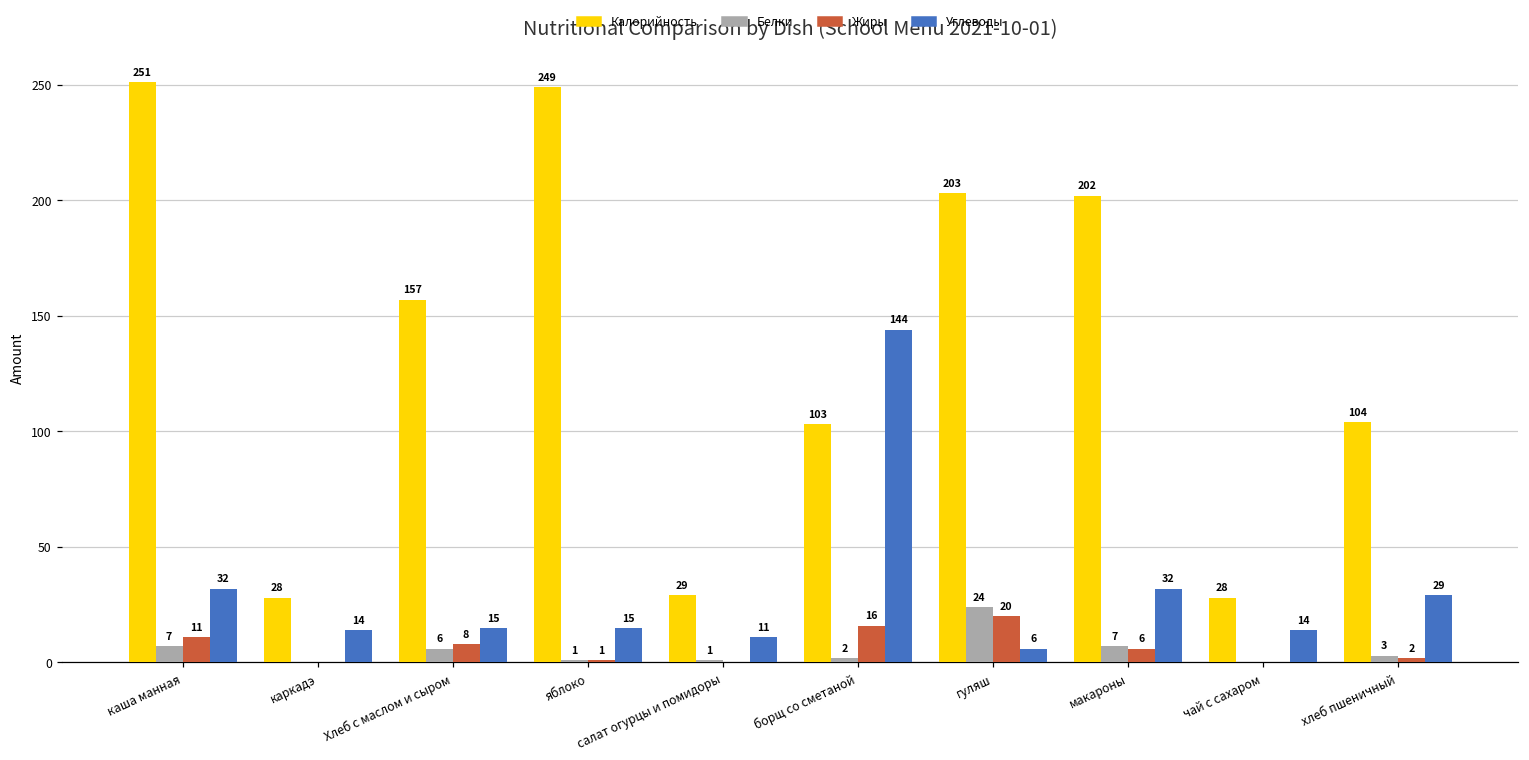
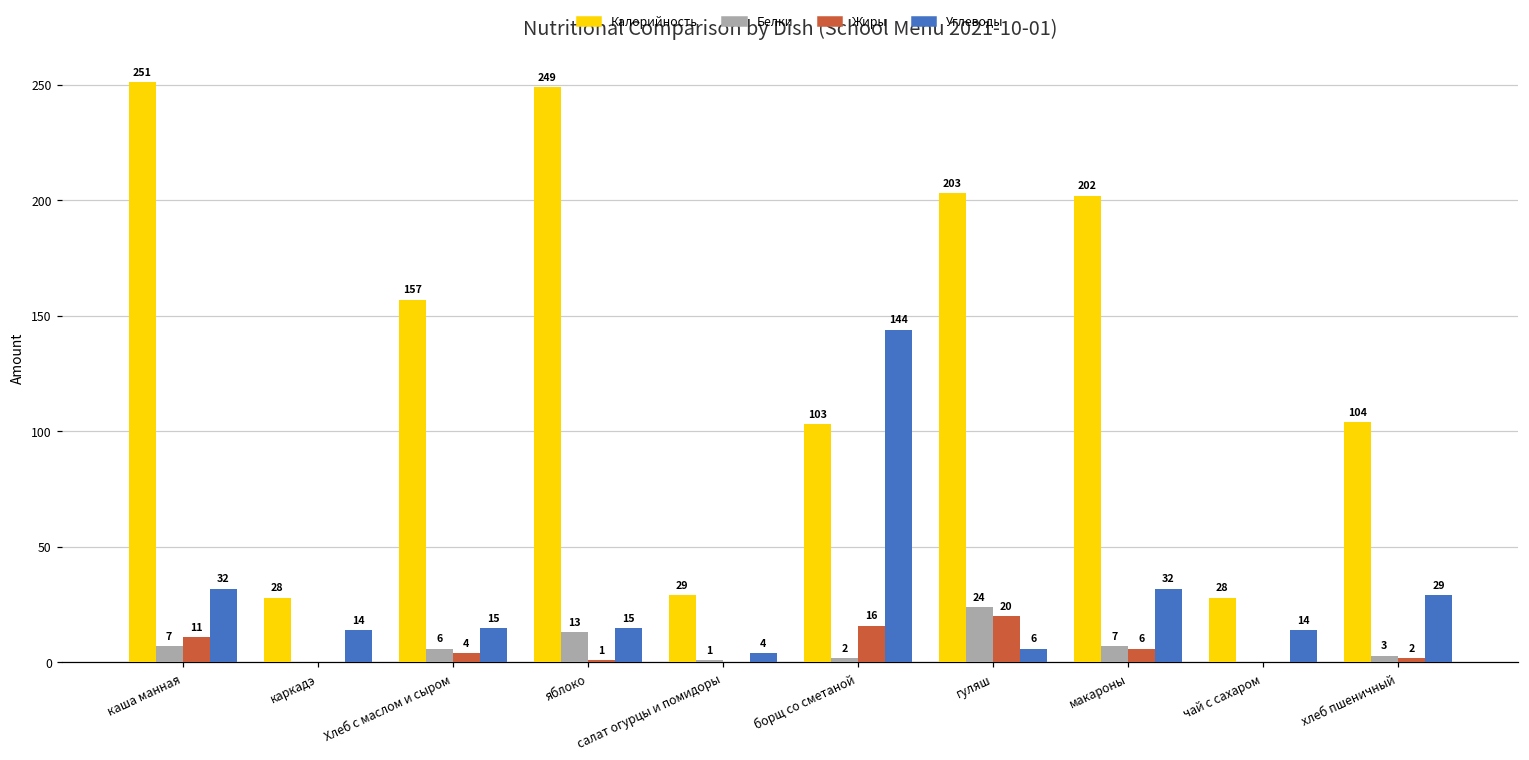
  {
    "Калорийность": {
      "каша манная": 251,
      "каркадэ": 28,
      "Хлеб с маслом и сыром": 157,
      "яблоко": 249,
      "салат огурцы и помидоры": 29,
      "борщ со сметаной": 103,
      "гуляш": 203,
      "макароны": 202,
      "чай с сахаром": 28,
      "хлеб пшеничный": 104
    },
    "Белки": {
      "каша манная": 7,
      "Хлеб с маслом и сыром": 6,
-     "яблоко": 1,
+     "яблоко": 13,
      "салат огурцы и помидоры": 1,
      "борщ со сметаной": 2,
      "гуляш": 24,
      "макароны": 7,
      "хлеб пшеничный": 3
    },
    "Жиры": {
      "каша манная": 11,
-     "Хлеб с маслом и сыром": 8,
+     "Хлеб с маслом и сыром": 4,
      "яблоко": 1,
      "борщ со сметаной": 16,
      "гуляш": 20,
      "макароны": 6,
      "хлеб пшеничный": 2
    },
    "Углеводы": {
      "каша манная": 32,
      "каркадэ": 14,
      "Хлеб с маслом и сыром": 15,
      "яблоко": 15,
-     "салат огурцы и помидоры": 11,
+     "салат огурцы и помидоры": 4,
      "борщ со сметаной": 144,
      "гуляш": 6,
      "макароны": 32,
      "чай с сахаром": 14,
      "хлеб пшеничный": 29
    }
  }
